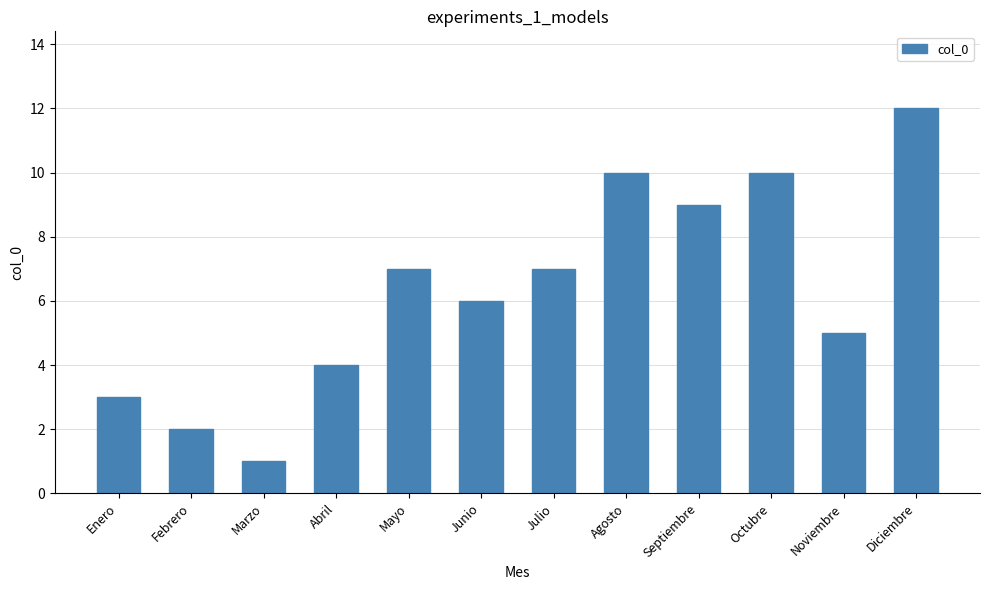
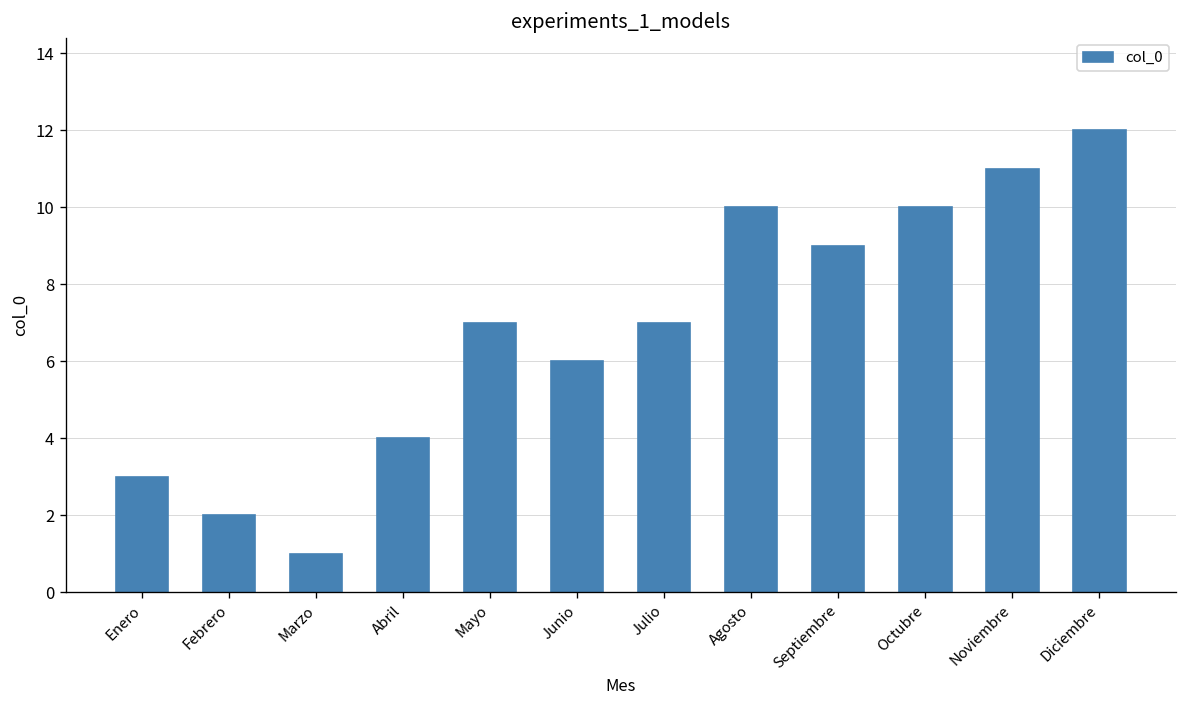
  {
    "Enero": 3,
    "Febrero": 2,
    "Marzo": 1,
    "Abril": 4,
    "Mayo": 7,
    "Junio": 6,
    "Julio": 7,
    "Agosto": 10,
    "Septiembre": 9,
    "Octubre": 10,
-   "Noviembre": 5,
+   "Noviembre": 11,
    "Diciembre": 12
  }
